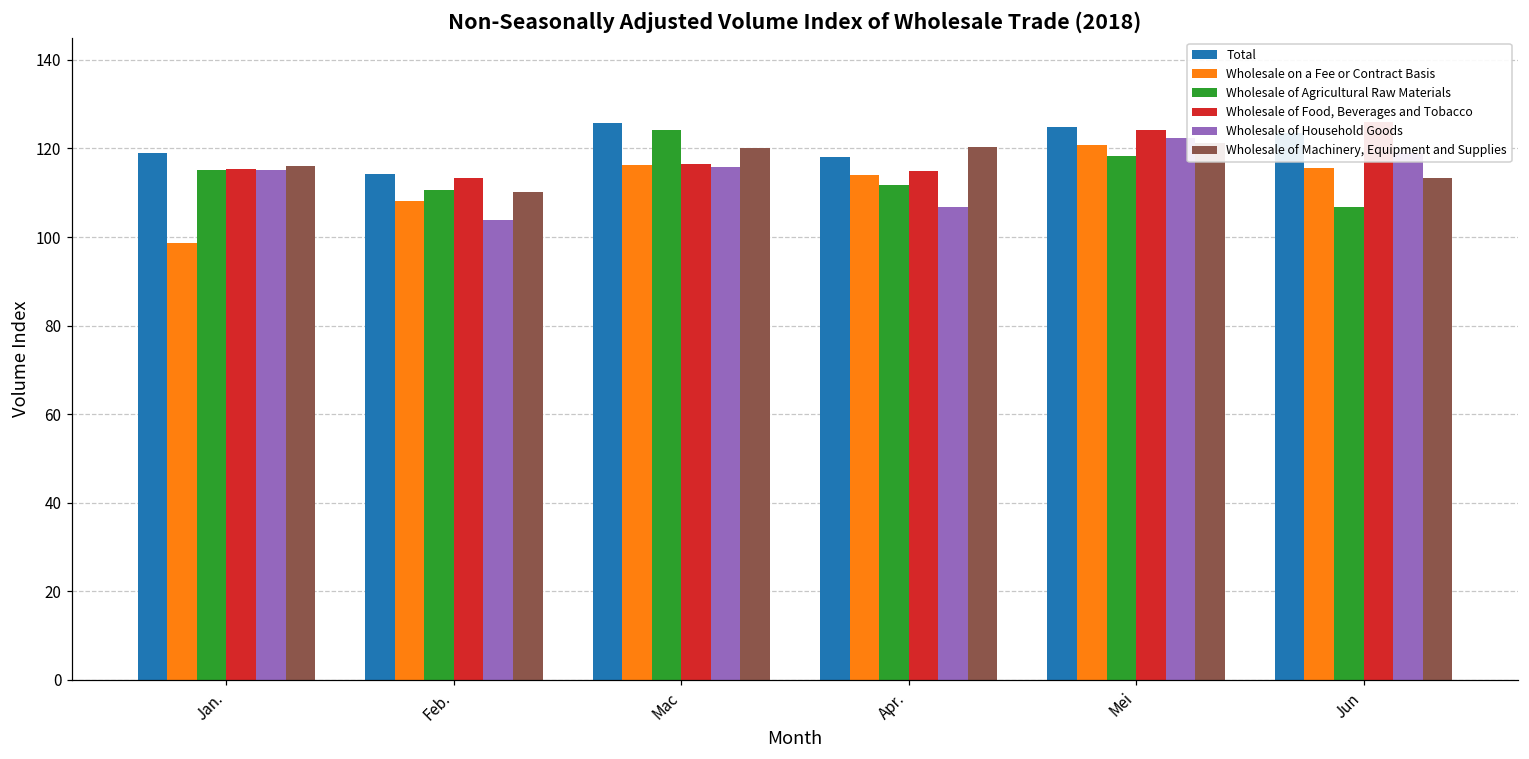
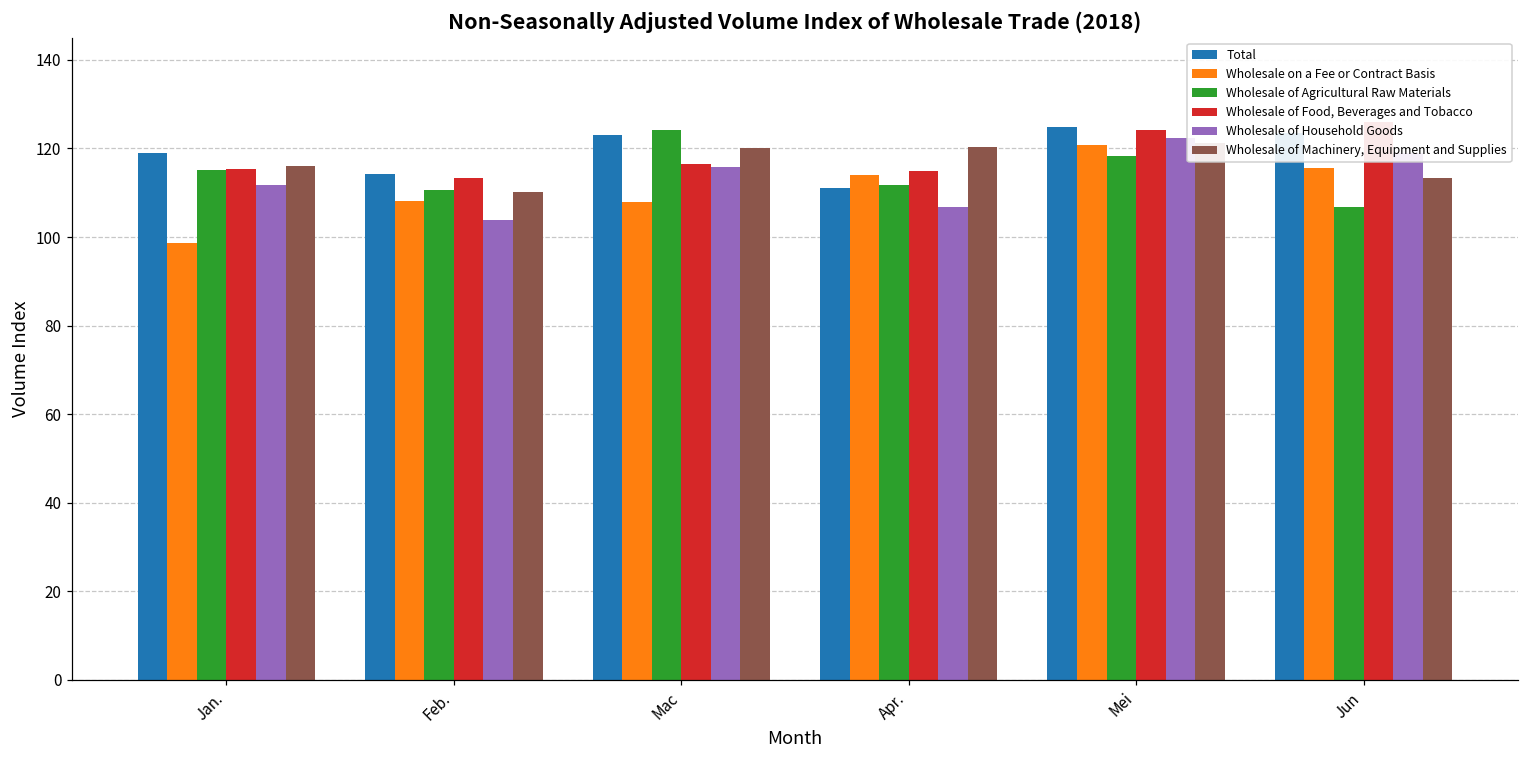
  {
    "Total": {
      "Jan.": 119,
      "Feb.": 114,
-     "Mac": 126,
-     "Apr.": 118,
+     "Mac": 123,
+     "Apr.": 111,
      "Mei": 125
    },
    "Wholesale on a Fee or Contract Basis": {
      "Jan.": 99,
      "Feb.": 108,
-     "Mac": 116,
+     "Mac": 108,
      "Apr.": 114,
      "Mei": 121,
      "Jun": 116
    },
    "Wholesale of Agricultural Raw Materials": {
      "Jan.": 115,
      "Feb.": 111,
      "Mac": 124,
      "Apr.": 112,
      "Mei": 118,
      "Jun": 107
    },
    "Wholesale of Food, Beverages and Tobacco": {
      "Jan.": 115,
      "Feb.": 113,
      "Mac": 117,
      "Apr.": 115,
      "Mei": 124
    },
    "Wholesale of Household Goods": {
-     "Jan.": 115,
+     "Jan.": 112,
      "Feb.": 104,
      "Mac": 116,
      "Apr.": 107,
      "Mei": 122
    },
    "Wholesale of Machinery, Equipment and Supplies": {
      "Jan.": 116,
      "Feb.": 110,
      "Mac": 120,
      "Apr.": 120,
      "Jun": 113
    }
  }
